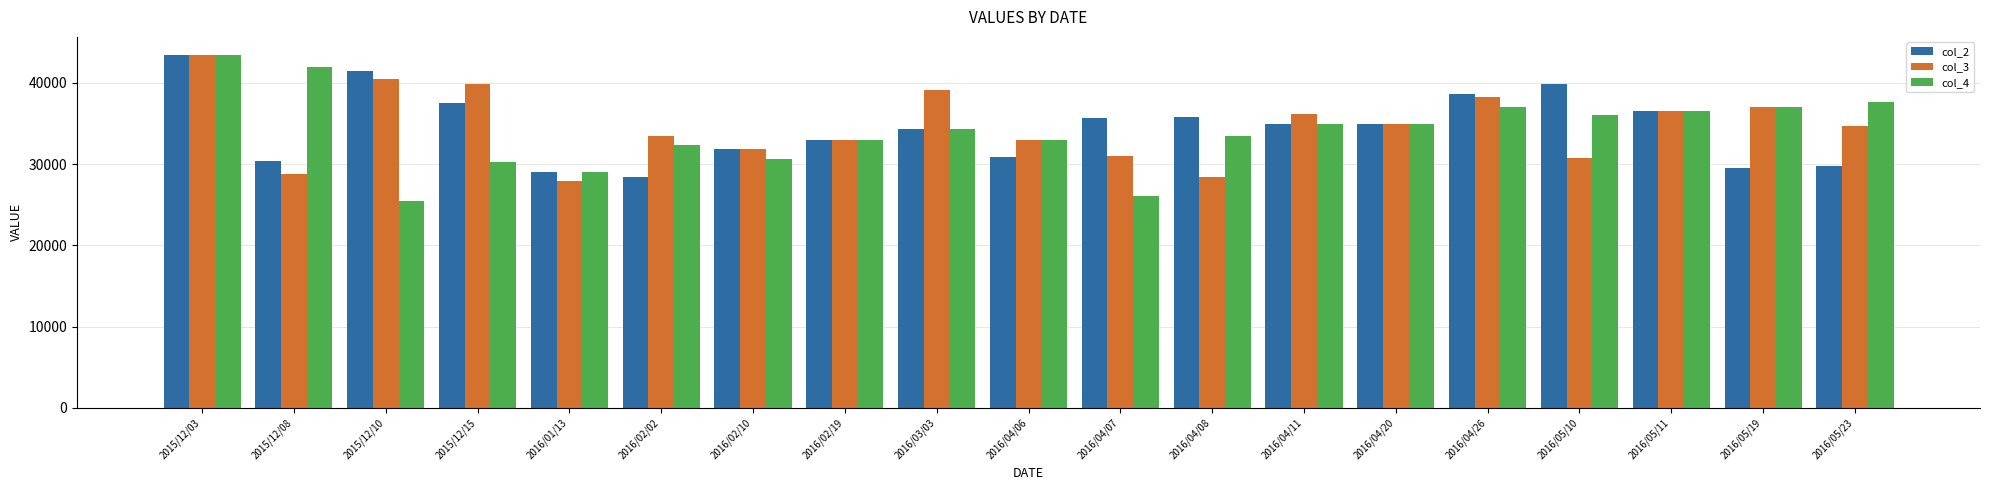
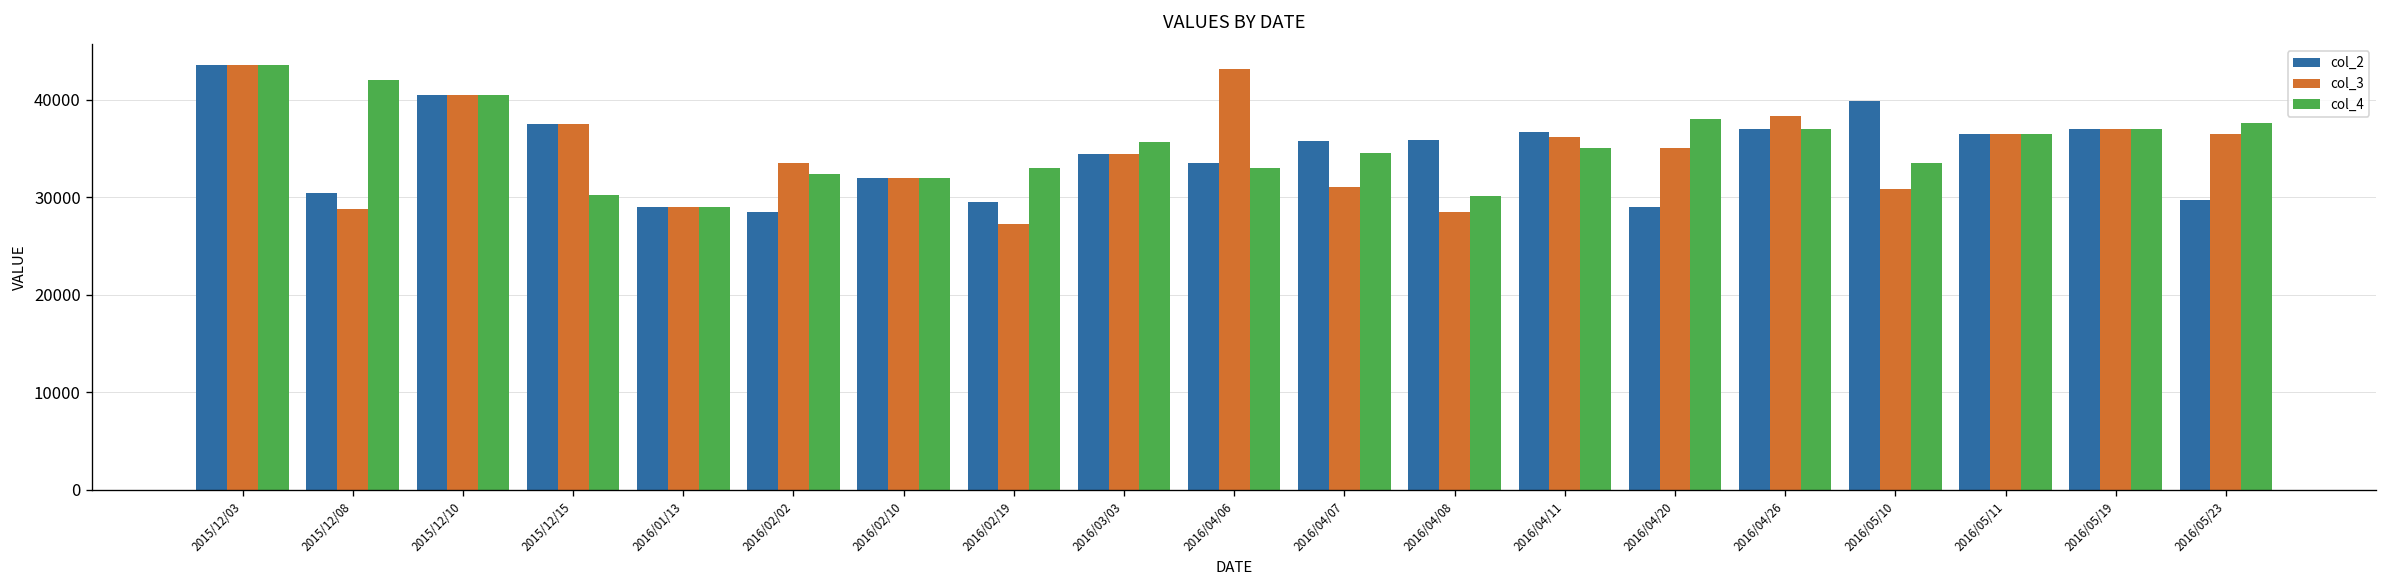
  {
    "col_2": {
      "2015/12/03": 44000,
      "2015/12/08": 30000,
-     "2015/12/10": 42000,
+     "2015/12/10": 41000,
      "2015/12/15": 38000,
      "2016/01/13": 29000,
      "2016/02/02": 28000,
      "2016/02/10": 32000,
-     "2016/02/19": 33000,
+     "2016/02/19": 29000,
      "2016/03/03": 34000,
-     "2016/04/06": 31000,
+     "2016/04/06": 34000,
      "2016/04/07": 36000,
      "2016/04/08": 36000,
-     "2016/04/11": 35000,
-     "2016/04/20": 35000,
-     "2016/04/26": 39000,
+     "2016/04/11": 37000,
+     "2016/04/20": 29000,
+     "2016/04/26": 37000,
      "2016/05/10": 40000,
      "2016/05/11": 37000,
-     "2016/05/19": 30000,
+     "2016/05/19": 37000,
      "2016/05/23": 30000
    },
    "col_3": {
      "2015/12/03": 44000,
      "2015/12/08": 29000,
      "2015/12/10": 41000,
-     "2015/12/15": 40000,
-     "2016/01/13": 28000,
+     "2015/12/15": 38000,
+     "2016/01/13": 29000,
      "2016/02/02": 34000,
      "2016/02/10": 32000,
-     "2016/02/19": 33000,
-     "2016/03/03": 39000,
-     "2016/04/06": 33000,
+     "2016/02/19": 27000,
+     "2016/03/03": 34000,
+     "2016/04/06": 43000,
      "2016/04/07": 31000,
      "2016/04/08": 28000,
      "2016/04/11": 36000,
      "2016/04/20": 35000,
      "2016/04/26": 38000,
      "2016/05/10": 31000,
      "2016/05/11": 37000,
      "2016/05/19": 37000,
-     "2016/05/23": 35000
+     "2016/05/23": 37000
    },
    "col_4": {
      "2015/12/03": 44000,
      "2015/12/08": 42000,
-     "2015/12/10": 26000,
+     "2015/12/10": 41000,
      "2015/12/15": 30000,
      "2016/01/13": 29000,
      "2016/02/02": 32000,
-     "2016/02/10": 31000,
+     "2016/02/10": 32000,
      "2016/02/19": 33000,
-     "2016/03/03": 34000,
+     "2016/03/03": 36000,
      "2016/04/06": 33000,
-     "2016/04/07": 26000,
-     "2016/04/08": 34000,
+     "2016/04/07": 35000,
+     "2016/04/08": 30000,
      "2016/04/11": 35000,
-     "2016/04/20": 35000,
+     "2016/04/20": 38000,
      "2016/04/26": 37000,
-     "2016/05/10": 36000,
+     "2016/05/10": 33000,
      "2016/05/11": 37000,
      "2016/05/19": 37000,
      "2016/05/23": 38000
    }
  }
